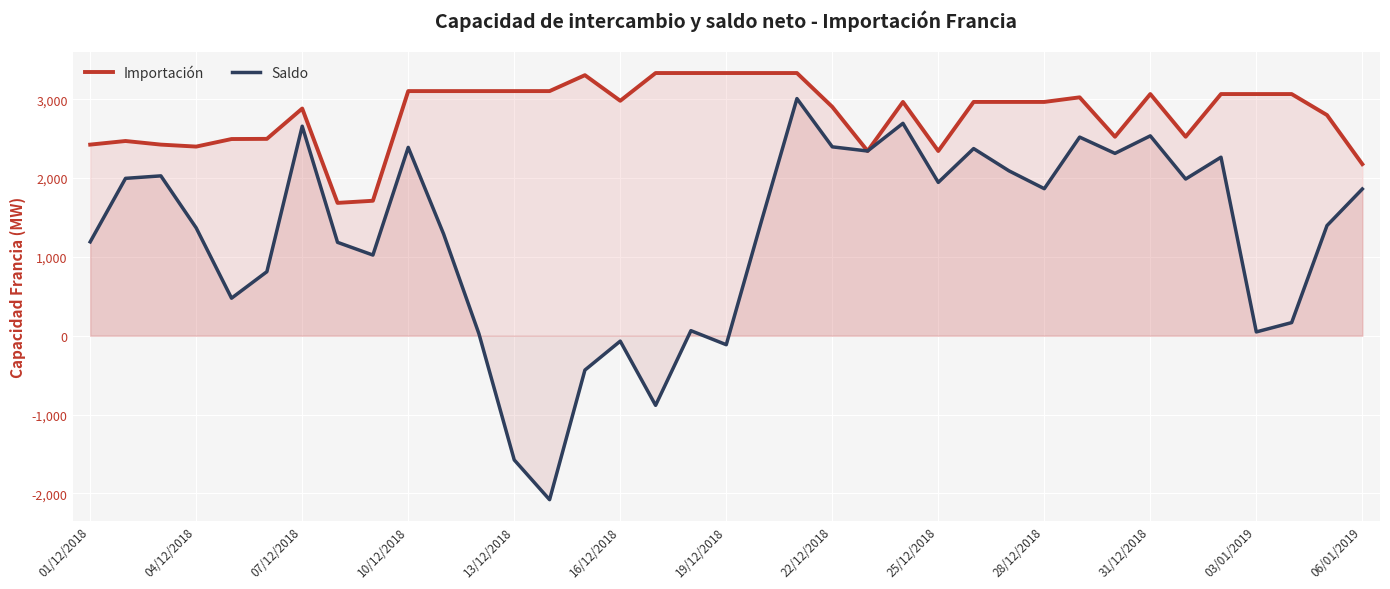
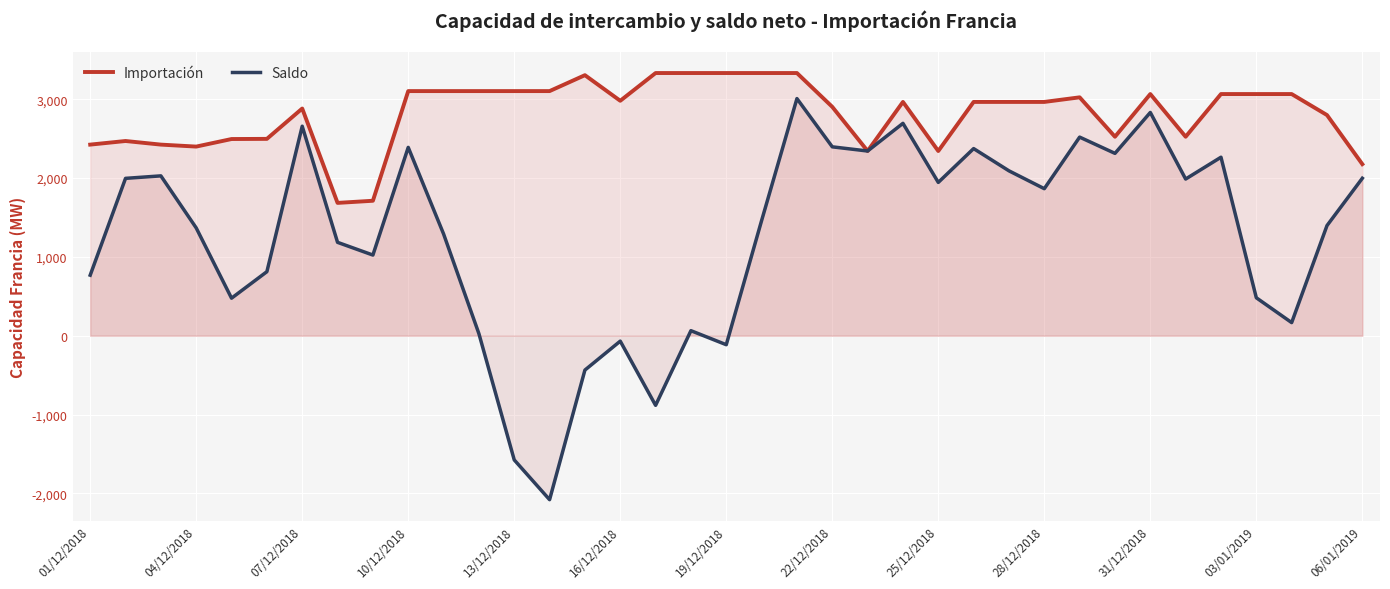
  {
    "Saldo": {
-     "01/12/2018": "1,200",
+     "01/12/2018": "800",
      "13/12/2018": "-1,600",
      "16/12/2018": "-100",
      "19/12/2018": "-100",
-     "31/12/2018": "2,500",
-     "03/01/2019": "0",
-     "06/01/2019": "1,900"
+     "31/12/2018": "2,800",
+     "03/01/2019": "500",
+     "06/01/2019": "2,000"
    }
  }
